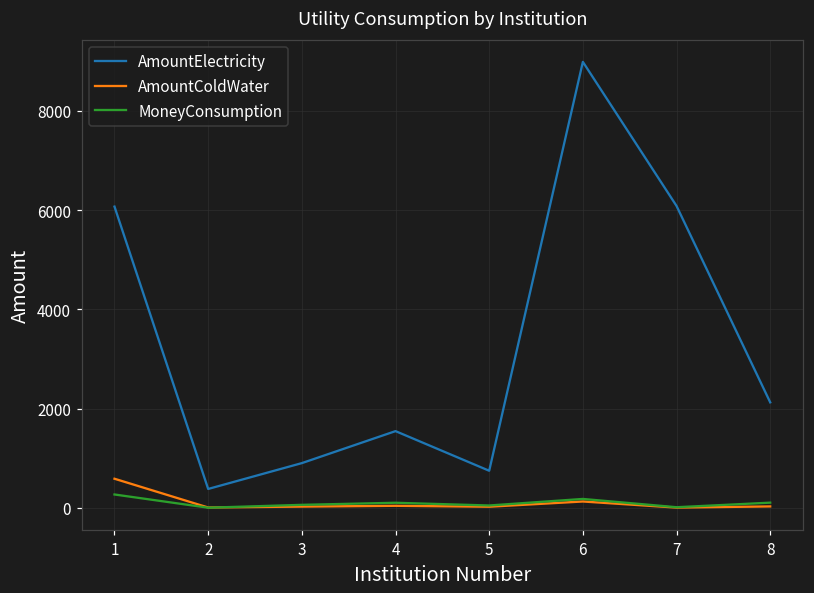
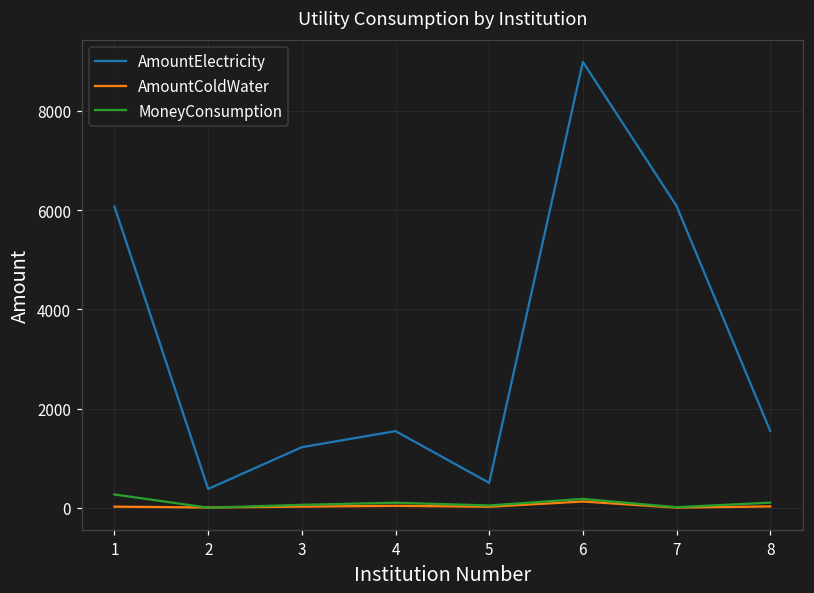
  {
    "AmountElectricity": {
      "1": 6100,
      "2": 400,
-     "3": 900,
+     "3": 1200,
      "4": 1500,
-     "5": 700,
+     "5": 500,
      "6": 9000,
      "7": 6100,
-     "8": 2100
+     "8": 1500
    },
    "AmountColdWater": {
-     "1": 600,
+     "1": 0,
      "4": 0,
      "8": 0
    },
    "MoneyConsumption": {
      "1": 300,
      "4": 100,
      "8": 100
    }
  }
